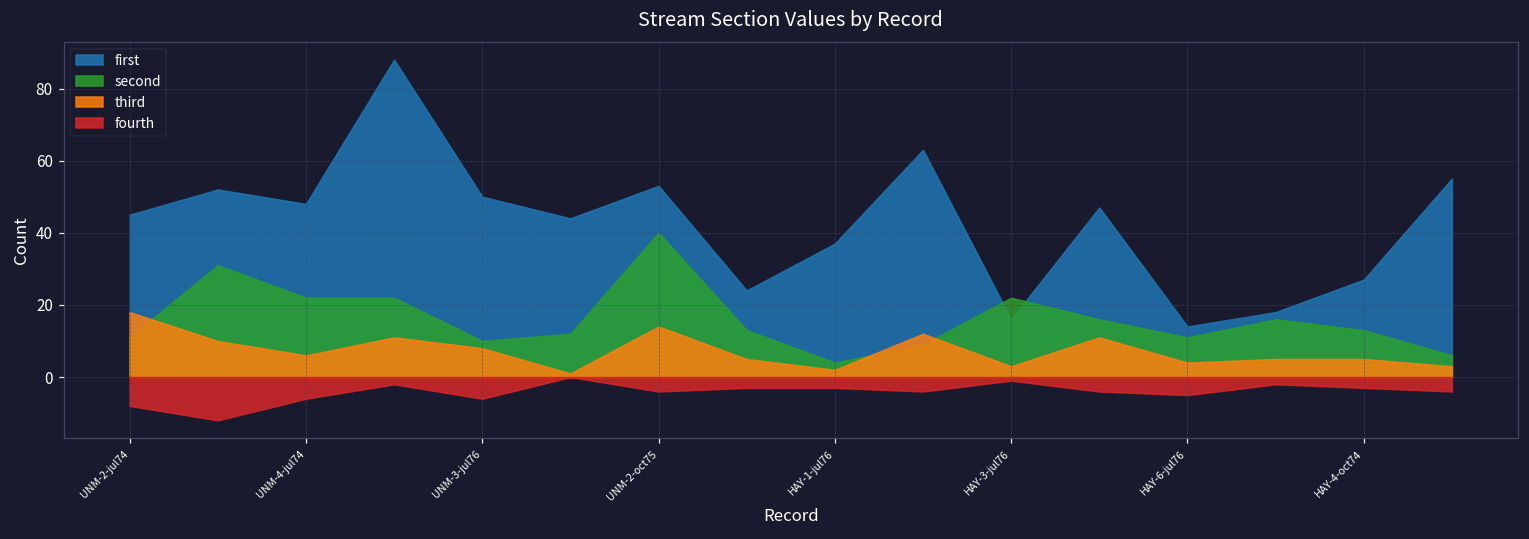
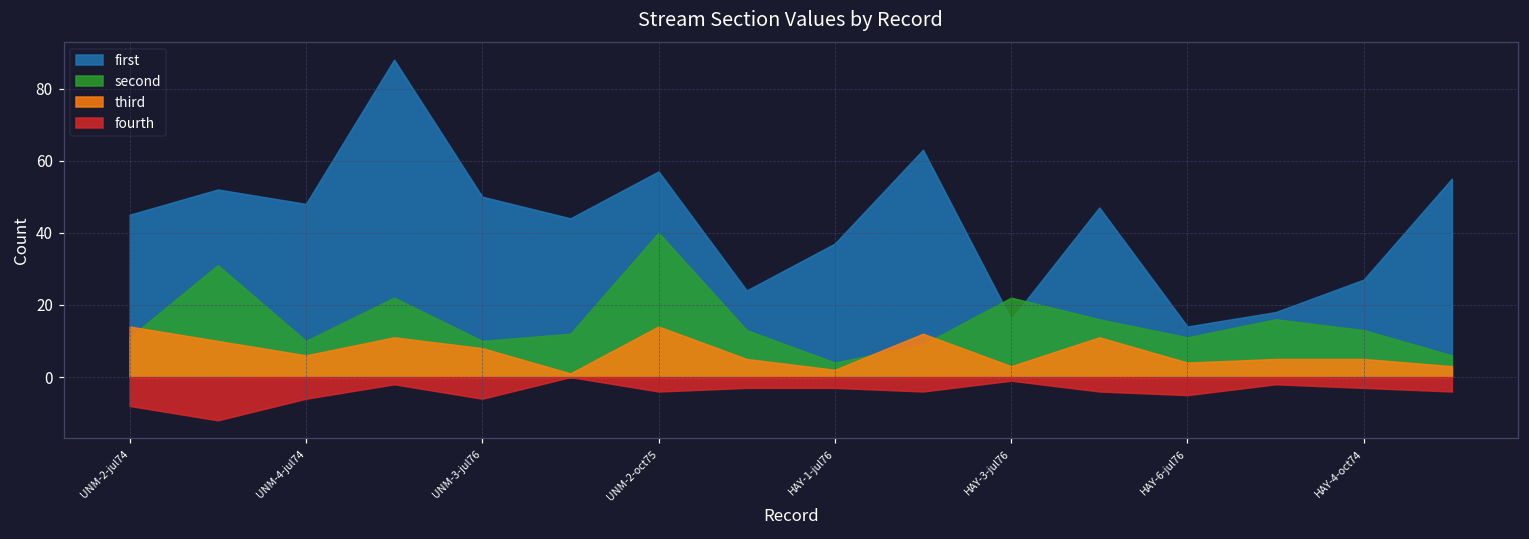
  {
    "first": {
      "UNM-2-jul74": 45,
      "UNM-4-jul74": 48,
      "UNM-3-jul76": 50,
-     "UNM-2-oct75": 53,
+     "UNM-2-oct75": 57,
      "HAY-1-jul76": 37,
      "HAY-3-jul76": 16,
      "HAY-6-jul76": 14,
      "HAY-4-oct74": 27
    },
    "second": {
      "UNM-2-jul74": 11,
-     "UNM-4-jul74": 22,
+     "UNM-4-jul74": 10,
      "UNM-3-jul76": 10,
      "UNM-2-oct75": 40,
      "HAY-1-jul76": 4,
      "HAY-3-jul76": 22,
      "HAY-6-jul76": 11,
      "HAY-4-oct74": 13
    },
    "third": {
-     "UNM-2-jul74": 18,
+     "UNM-2-jul74": 14,
      "UNM-4-jul74": 6,
      "UNM-3-jul76": 8,
      "UNM-2-oct75": 14,
      "HAY-1-jul76": 2,
      "HAY-3-jul76": 3,
      "HAY-6-jul76": 4,
      "HAY-4-oct74": 5
    }
  }
